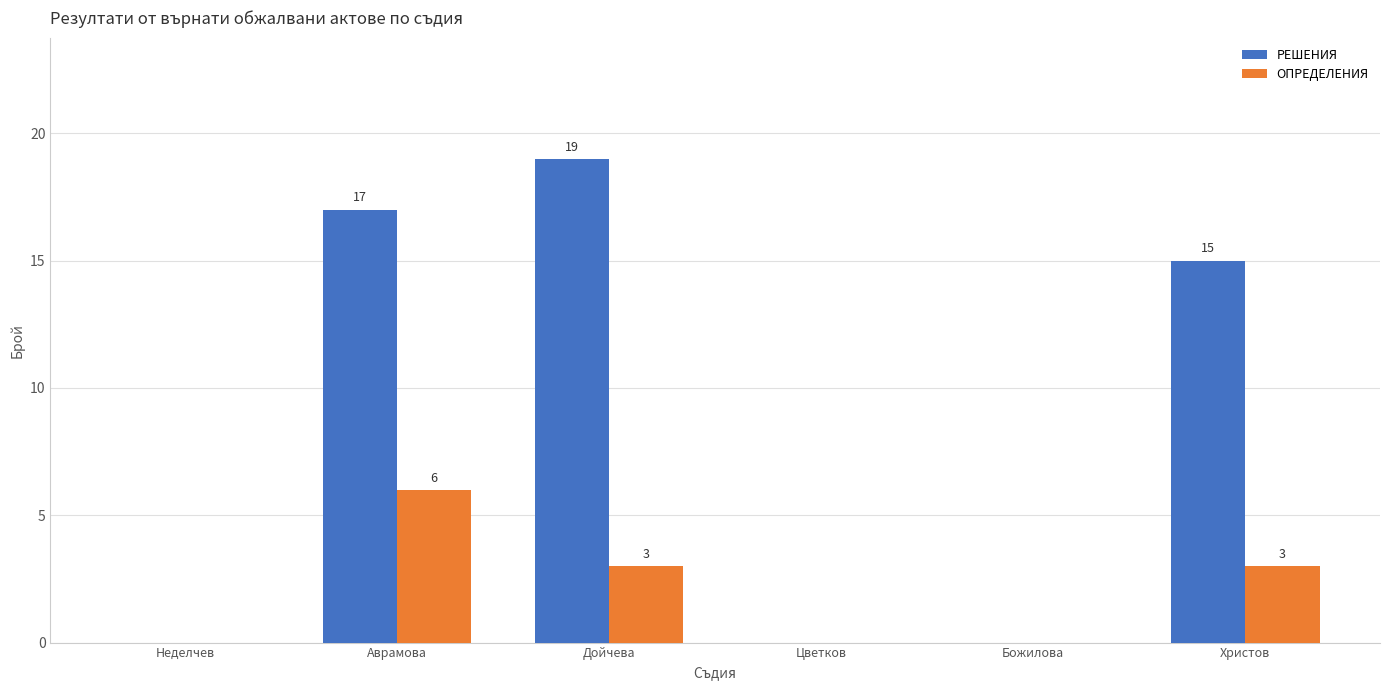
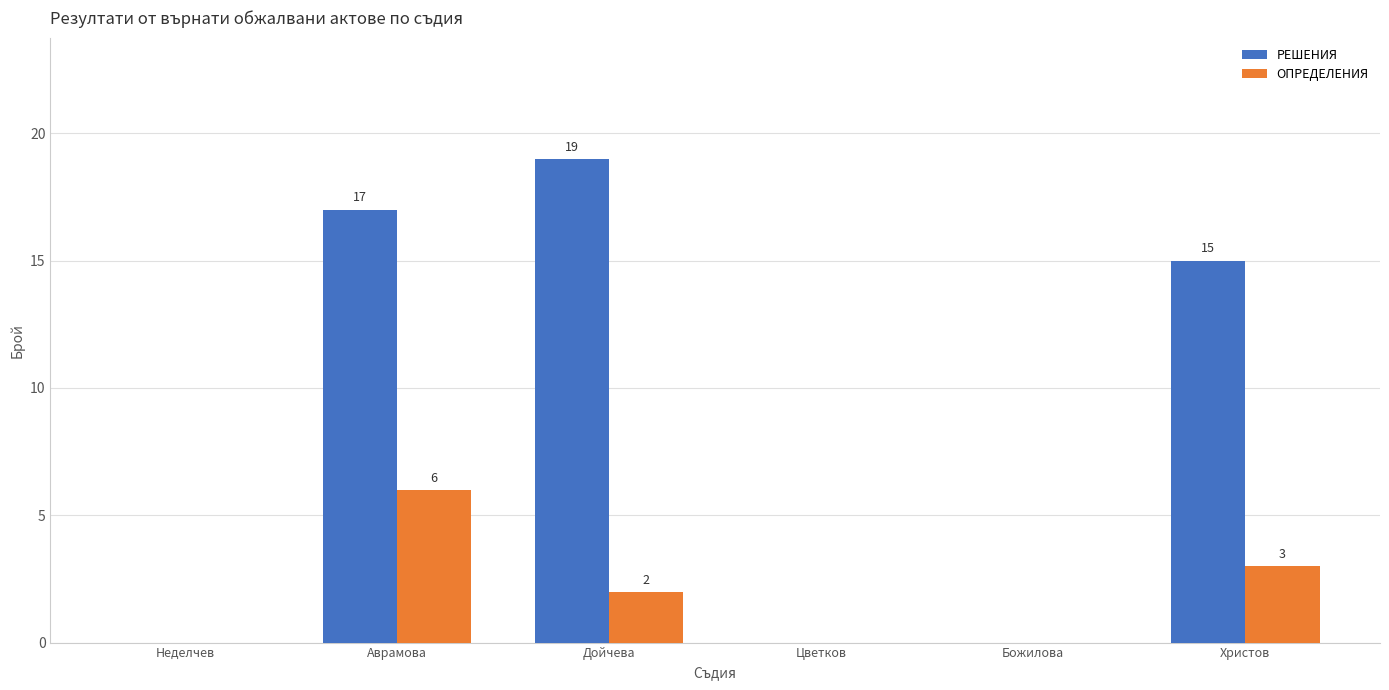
  {
    "РЕШЕНИЯ": {
      "Аврамова": 17,
      "Дойчева": 19,
      "Христов": 15
    },
    "ОПРЕДЕЛЕНИЯ": {
      "Аврамова": 6,
-     "Дойчева": 3,
+     "Дойчева": 2,
      "Христов": 3
    }
  }
